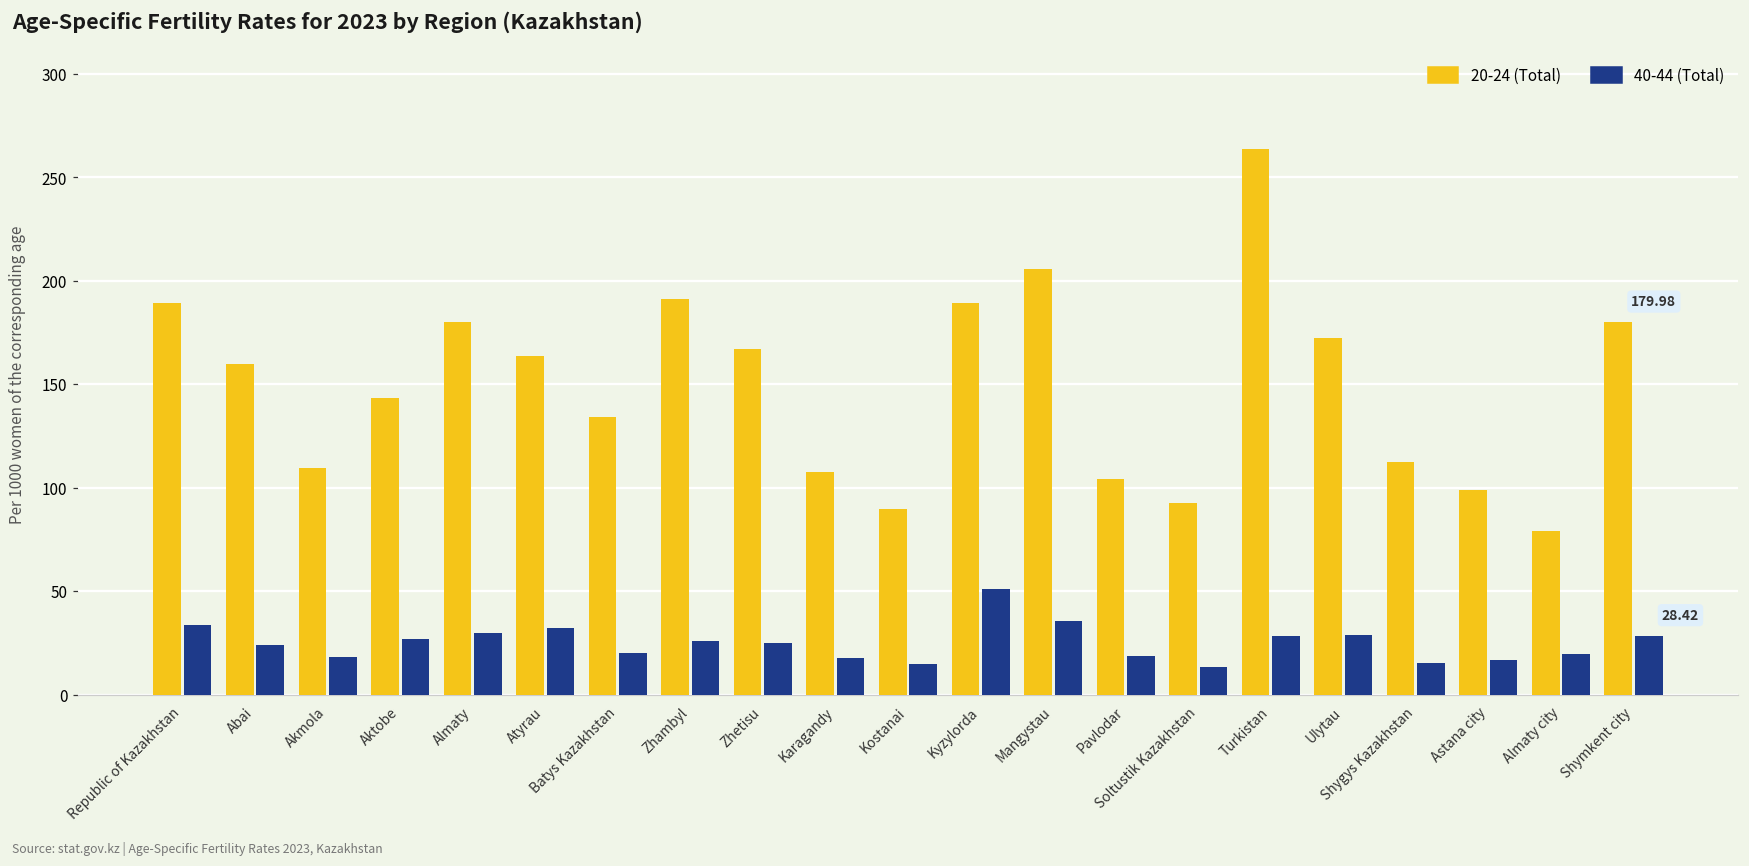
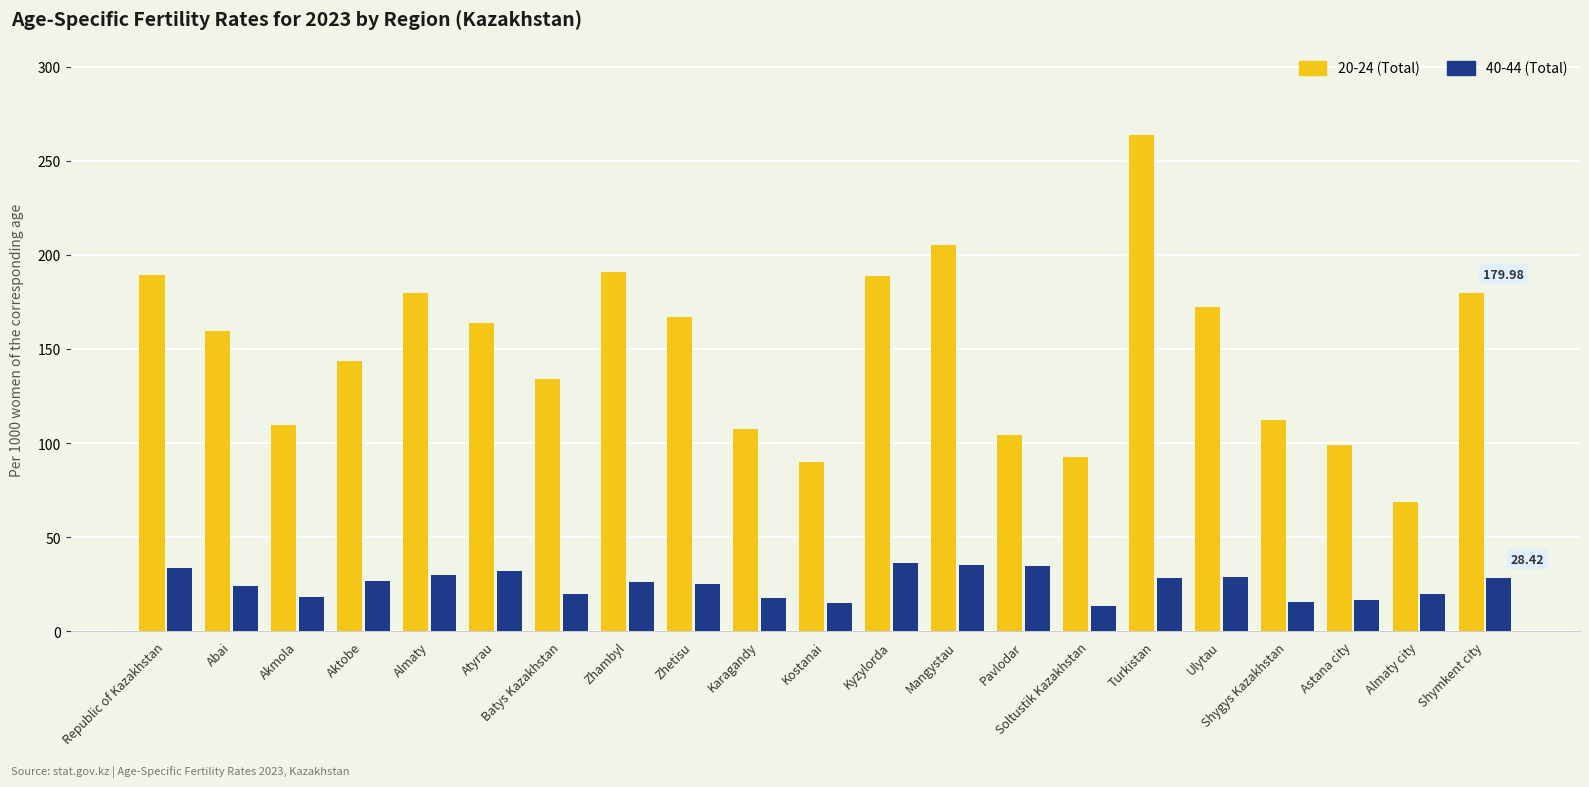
  {
    "20-24 (Total)": {
      "Republic of Kazakhstan": 189,
      "Abai": 160,
      "Akmola": 110,
      "Aktobe": 144,
      "Almaty": 180,
      "Atyrau": 164,
      "Batys Kazakhstan": 134,
      "Zhambyl": 191,
      "Zhetisu": 167,
      "Karagandy": 107,
      "Kostanai": 90,
      "Kyzylorda": 189,
      "Mangystau": 206,
      "Pavlodar": 104,
      "Soltustik Kazakhstan": 92,
      "Turkistan": 264,
      "Ulytau": 172,
      "Shygys Kazakhstan": 112,
      "Astana city": 99,
-     "Almaty city": 79
+     "Almaty city": 69
    },
    "40-44 (Total)": {
      "Republic of Kazakhstan": 34,
      "Abai": 24,
      "Akmola": 18,
      "Aktobe": 27,
      "Almaty": 30,
      "Atyrau": 32,
      "Batys Kazakhstan": 20,
      "Zhambyl": 26,
      "Zhetisu": 25,
      "Karagandy": 18,
      "Kostanai": 15,
-     "Kyzylorda": 51,
+     "Kyzylorda": 36,
      "Mangystau": 35,
-     "Pavlodar": 19,
+     "Pavlodar": 35,
      "Soltustik Kazakhstan": 13,
      "Turkistan": 28,
      "Ulytau": 29,
      "Shygys Kazakhstan": 15,
      "Astana city": 17,
      "Almaty city": 20
    }
  }
